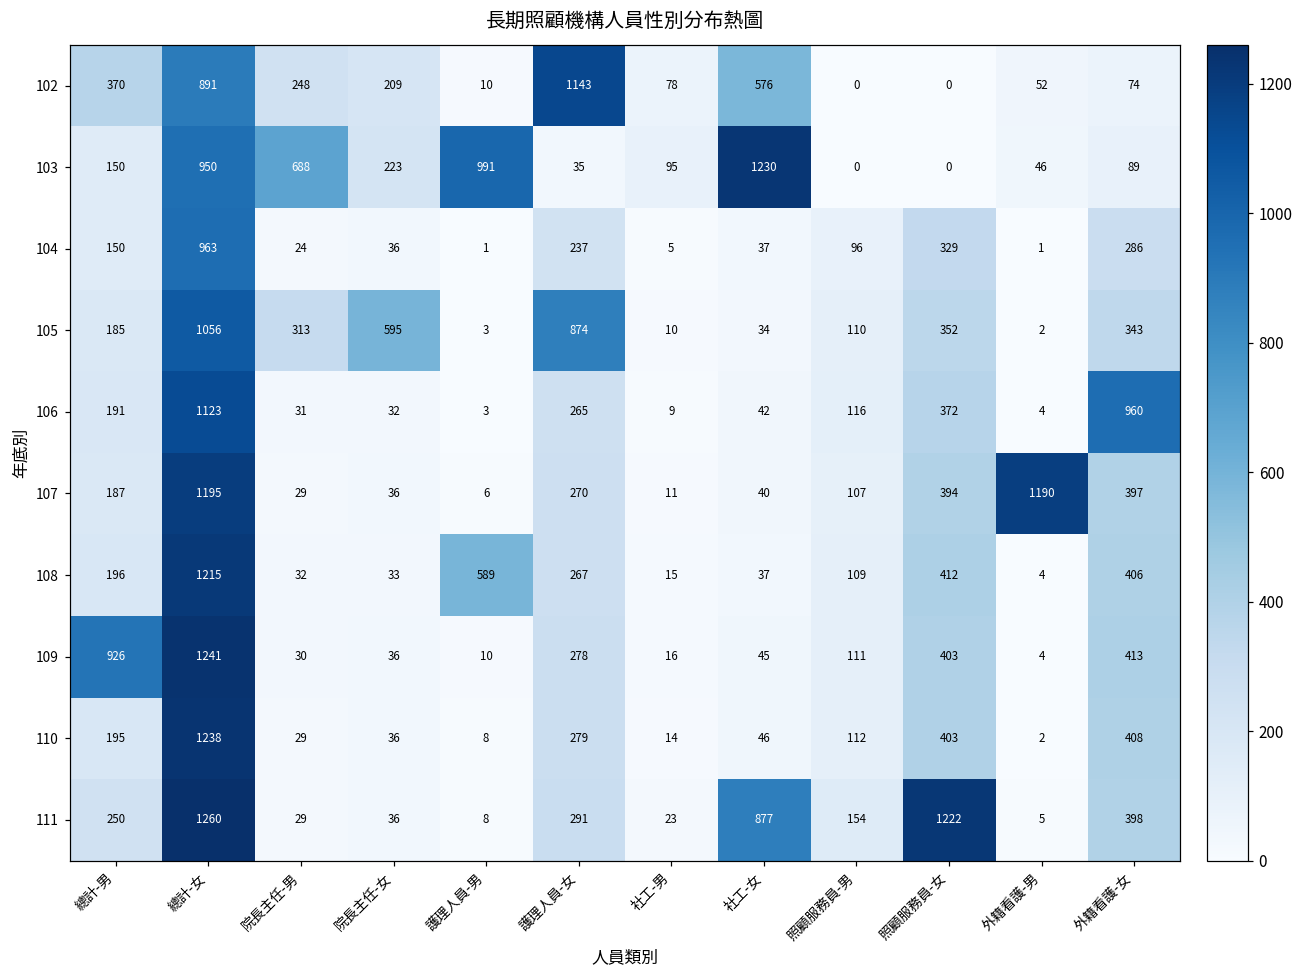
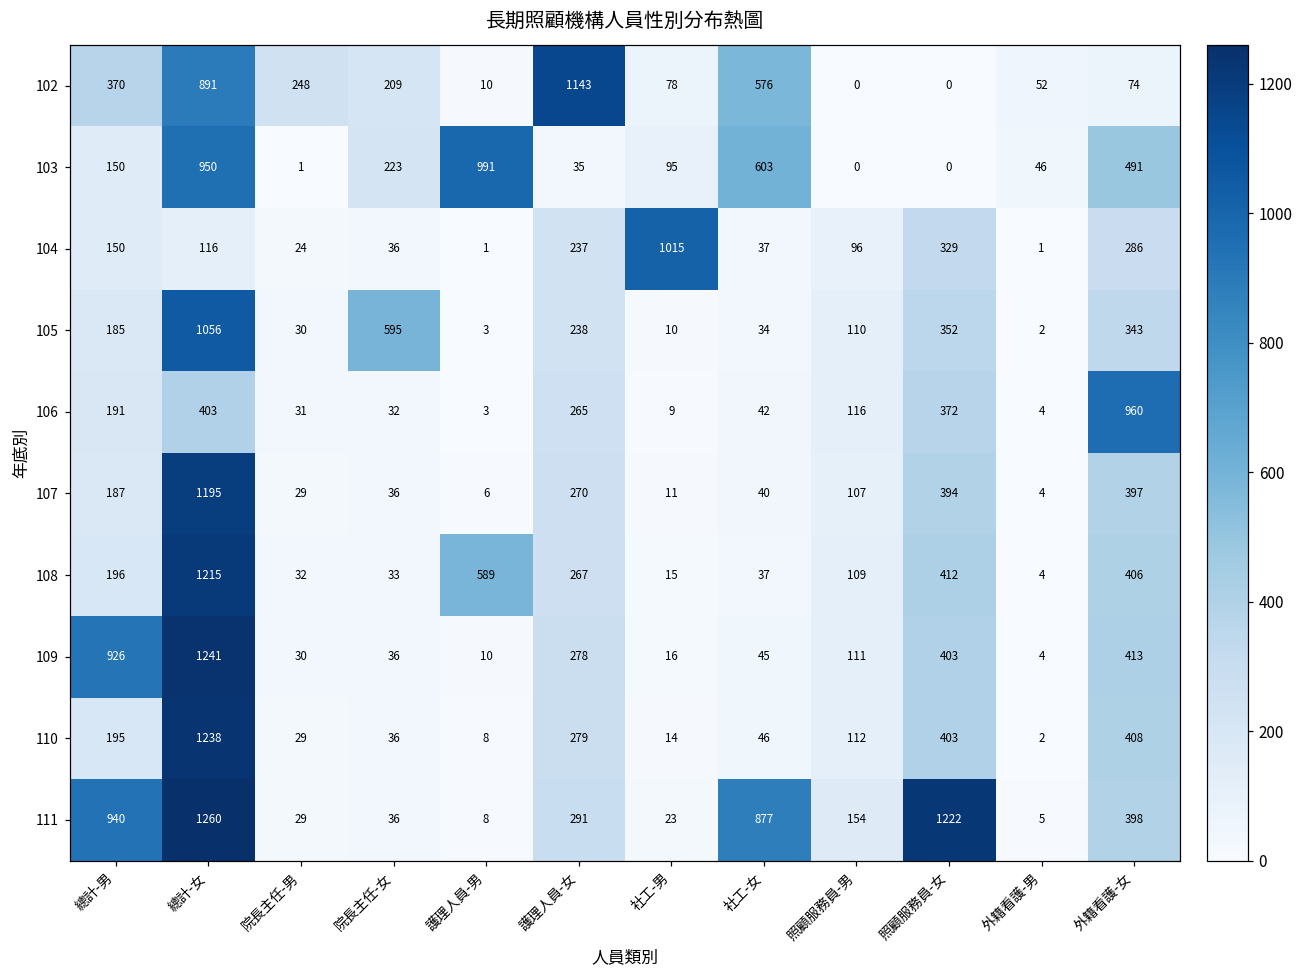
  {
    "102": {
      "總計-男": 370,
      "總計-女": 891,
      "院長主任-男": 248,
      "院長主任-女": 209,
      "護理人員-男": 10,
      "護理人員-女": 1143,
      "社工-男": 78,
      "社工-女": 576,
      "照顧服務員-男": 0,
      "照顧服務員-女": 0,
      "外籍看護-男": 52,
      "外籍看護-女": 74
    },
    "103": {
      "總計-男": 150,
      "總計-女": 950,
-     "院長主任-男": 688,
+     "院長主任-男": 1,
      "院長主任-女": 223,
      "護理人員-男": 991,
      "護理人員-女": 35,
      "社工-男": 95,
-     "社工-女": 1230,
+     "社工-女": 603,
      "照顧服務員-男": 0,
      "照顧服務員-女": 0,
      "外籍看護-男": 46,
-     "外籍看護-女": 89
+     "外籍看護-女": 491
    },
    "104": {
      "總計-男": 150,
-     "總計-女": 963,
+     "總計-女": 116,
      "院長主任-男": 24,
      "院長主任-女": 36,
      "護理人員-男": 1,
      "護理人員-女": 237,
-     "社工-男": 5,
+     "社工-男": 1015,
      "社工-女": 37,
      "照顧服務員-男": 96,
      "照顧服務員-女": 329,
      "外籍看護-男": 1,
      "外籍看護-女": 286
    },
    "105": {
      "總計-男": 185,
      "總計-女": 1056,
-     "院長主任-男": 313,
+     "院長主任-男": 30,
      "院長主任-女": 595,
      "護理人員-男": 3,
-     "護理人員-女": 874,
+     "護理人員-女": 238,
      "社工-男": 10,
      "社工-女": 34,
      "照顧服務員-男": 110,
      "照顧服務員-女": 352,
      "外籍看護-男": 2,
      "外籍看護-女": 343
    },
    "106": {
      "總計-男": 191,
-     "總計-女": 1123,
+     "總計-女": 403,
      "院長主任-男": 31,
      "院長主任-女": 32,
      "護理人員-男": 3,
      "護理人員-女": 265,
      "社工-男": 9,
      "社工-女": 42,
      "照顧服務員-男": 116,
      "照顧服務員-女": 372,
      "外籍看護-男": 4,
      "外籍看護-女": 960
    },
    "107": {
      "總計-男": 187,
      "總計-女": 1195,
      "院長主任-男": 29,
      "院長主任-女": 36,
      "護理人員-男": 6,
      "護理人員-女": 270,
      "社工-男": 11,
      "社工-女": 40,
      "照顧服務員-男": 107,
      "照顧服務員-女": 394,
-     "外籍看護-男": 1190,
+     "外籍看護-男": 4,
      "外籍看護-女": 397
    },
    "108": {
      "總計-男": 196,
      "總計-女": 1215,
      "院長主任-男": 32,
      "院長主任-女": 33,
      "護理人員-男": 589,
      "護理人員-女": 267,
      "社工-男": 15,
      "社工-女": 37,
      "照顧服務員-男": 109,
      "照顧服務員-女": 412,
      "外籍看護-男": 4,
      "外籍看護-女": 406
    },
    "109": {
      "總計-男": 926,
      "總計-女": 1241,
      "院長主任-男": 30,
      "院長主任-女": 36,
      "護理人員-男": 10,
      "護理人員-女": 278,
      "社工-男": 16,
      "社工-女": 45,
      "照顧服務員-男": 111,
      "照顧服務員-女": 403,
      "外籍看護-男": 4,
      "外籍看護-女": 413
    },
    "110": {
      "總計-男": 195,
      "總計-女": 1238,
      "院長主任-男": 29,
      "院長主任-女": 36,
      "護理人員-男": 8,
      "護理人員-女": 279,
      "社工-男": 14,
      "社工-女": 46,
      "照顧服務員-男": 112,
      "照顧服務員-女": 403,
      "外籍看護-男": 2,
      "外籍看護-女": 408
    },
    "111": {
-     "總計-男": 250,
+     "總計-男": 940,
      "總計-女": 1260,
      "院長主任-男": 29,
      "院長主任-女": 36,
      "護理人員-男": 8,
      "護理人員-女": 291,
      "社工-男": 23,
      "社工-女": 877,
      "照顧服務員-男": 154,
      "照顧服務員-女": 1222,
      "外籍看護-男": 5,
      "外籍看護-女": 398
    }
  }
